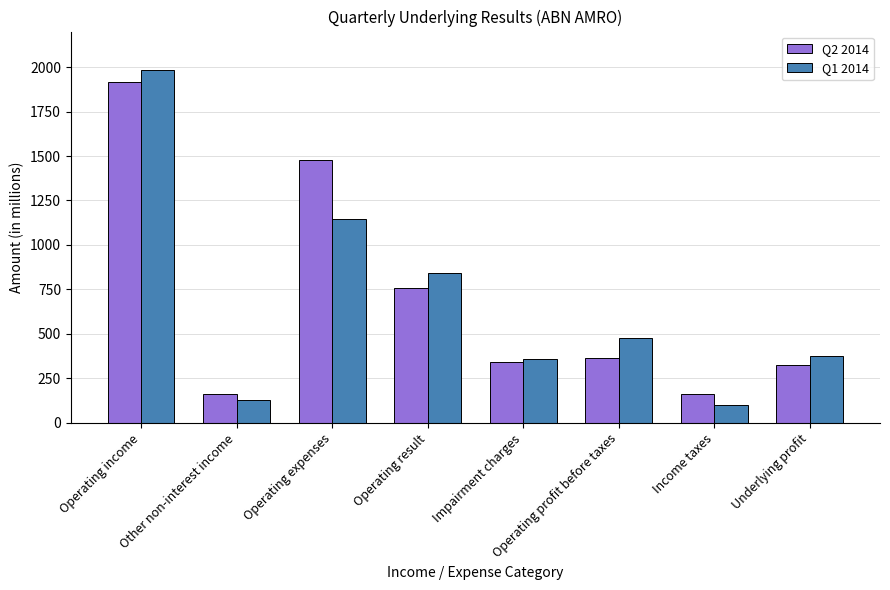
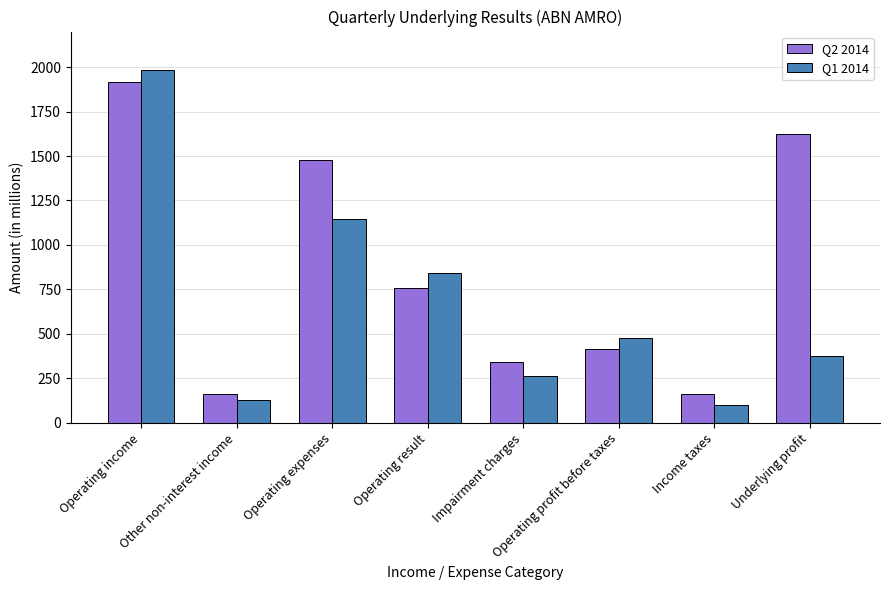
  {
    "Q2 2014": {
      "Operating income": 1920,
      "Other non-interest income": 160,
      "Operating expenses": 1480,
      "Operating result": 760,
      "Impairment charges": 340,
-     "Operating profit before taxes": 360,
+     "Operating profit before taxes": 410,
      "Income taxes": 160,
-     "Underlying profit": 320
+     "Underlying profit": 1630
    },
    "Q1 2014": {
      "Operating income": 1980,
      "Other non-interest income": 130,
      "Operating expenses": 1140,
      "Operating result": 840,
-     "Impairment charges": 360,
+     "Impairment charges": 260,
      "Operating profit before taxes": 480,
      "Income taxes": 100,
      "Underlying profit": 380
    }
  }
